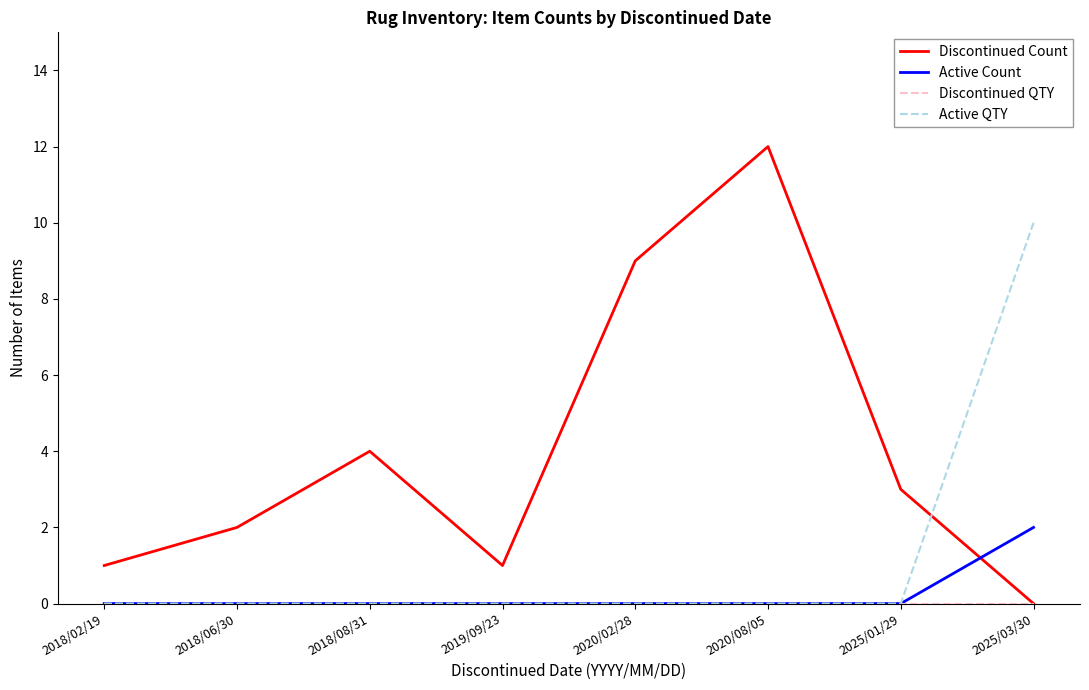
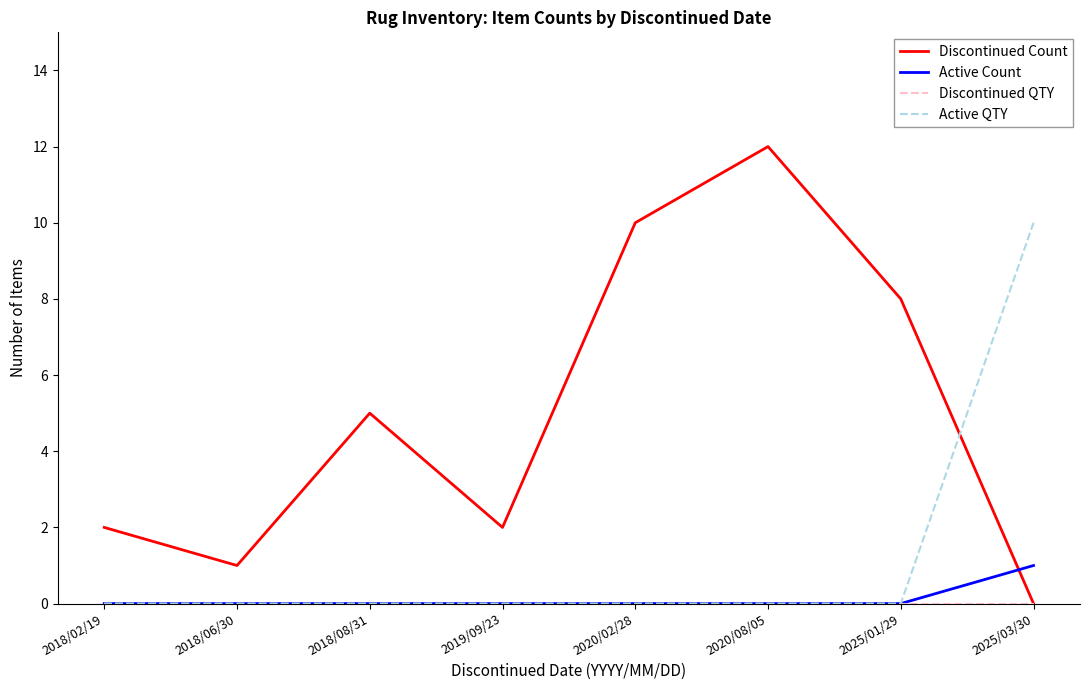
  {
    "Discontinued Count": {
-     "2018/02/19": 1,
-     "2018/06/30": 2,
-     "2018/08/31": 4,
-     "2019/09/23": 1,
-     "2020/02/28": 9,
+     "2018/02/19": 2,
+     "2018/06/30": 1,
+     "2018/08/31": 5,
+     "2019/09/23": 2,
+     "2020/02/28": 10,
      "2020/08/05": 12,
-     "2025/01/29": 3
+     "2025/01/29": 8
    },
    "Active Count": {
-     "2025/03/30": 2
+     "2025/03/30": 1
    },
    "Active QTY": {
      "2025/03/30": 10
    }
  }
